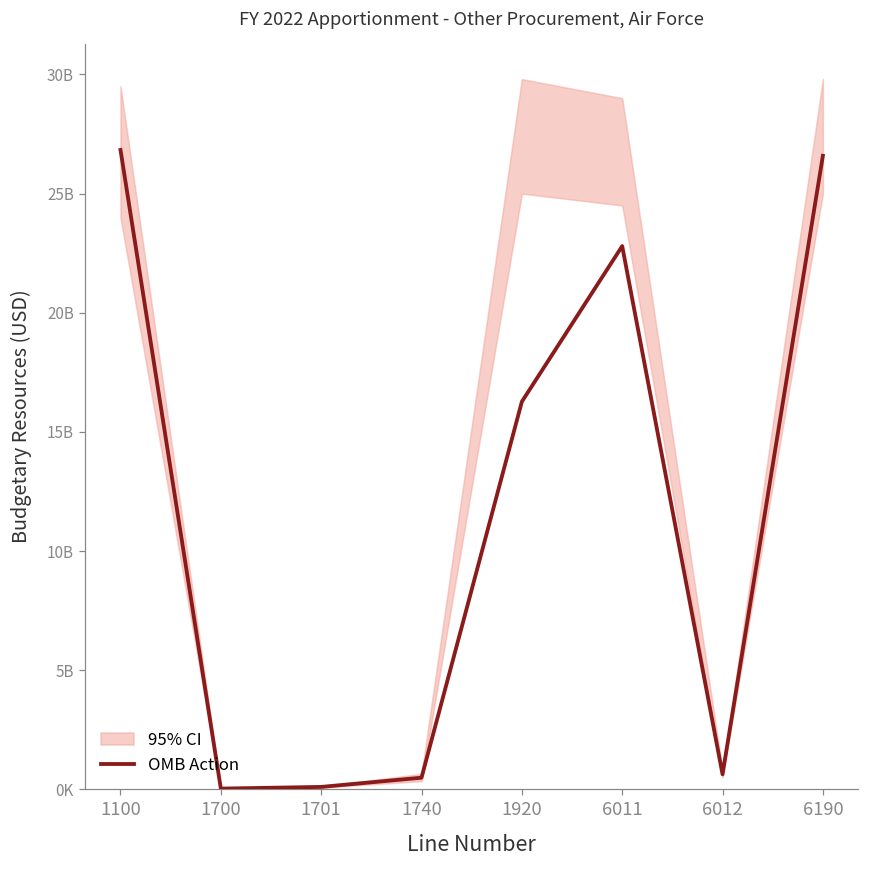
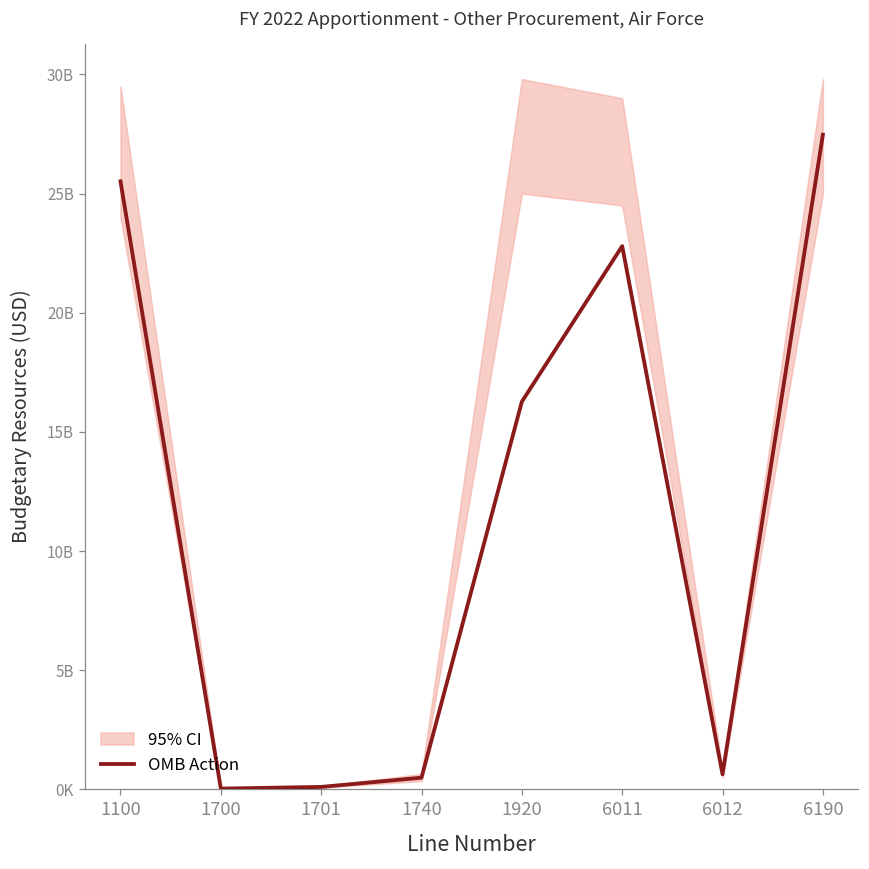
  {
    "OMB Action": {
-     "1100": 26800000000,
+     "1100": 25500000000,
      "1740": 500000000,
      "1920": 16300000000,
      "6011": 22800000000,
      "6012": 600000000,
-     "6190": 26600000000
+     "6190": 27500000000
    }
  }
